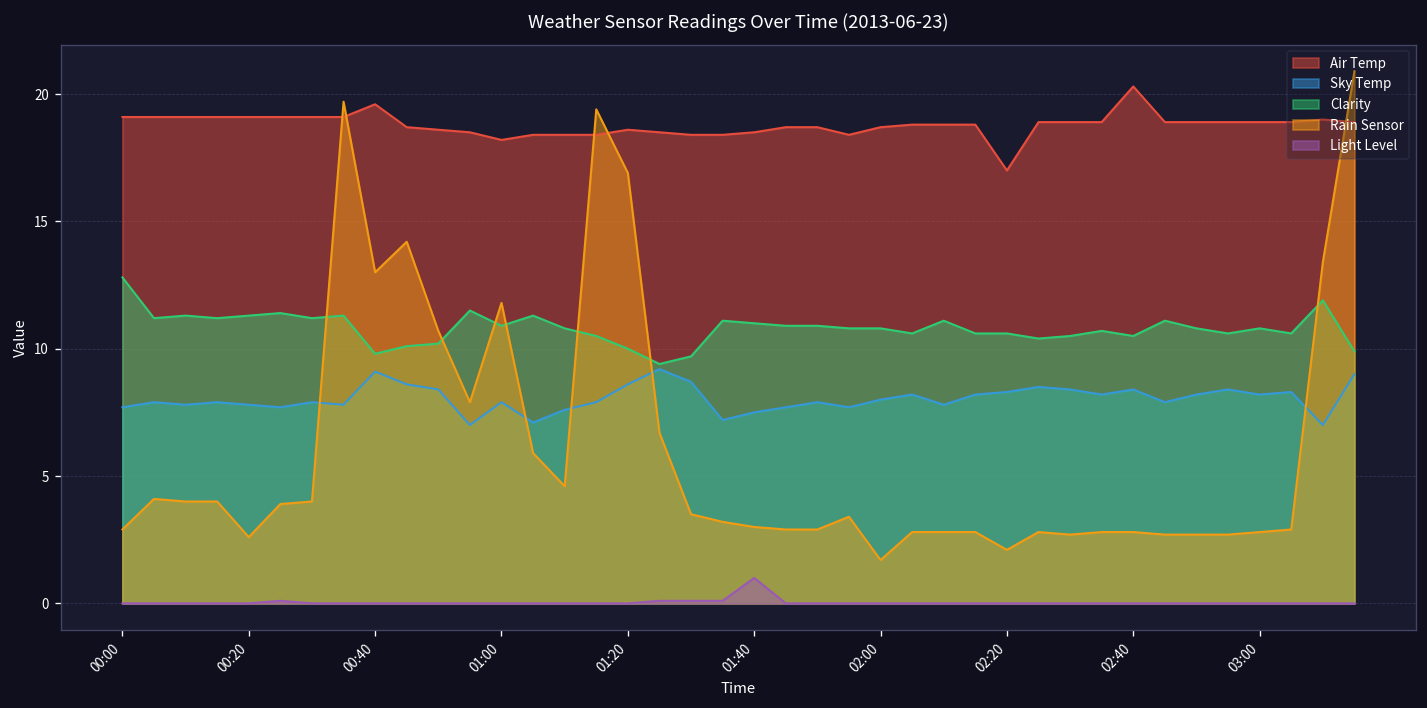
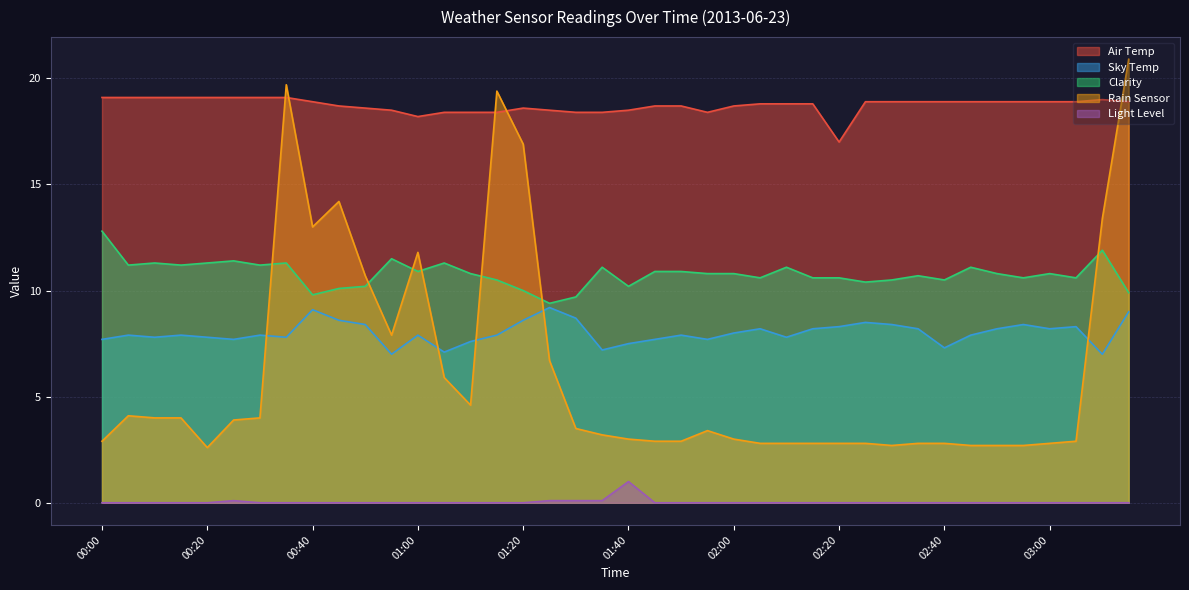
  {
    "Air Temp": {
      "00:00": 19.1,
      "00:20": 19.1,
-     "00:40": 19.6,
+     "00:40": 18.9,
      "01:00": 18.2,
      "01:20": 18.6,
      "01:40": 18.5,
      "02:00": 18.7,
      "02:20": 17.0,
-     "02:40": 20.3,
+     "02:40": 18.9,
      "03:00": 18.9
    },
    "Sky Temp": {
      "00:00": 7.7,
      "00:20": 7.8,
      "00:40": 9.1,
      "01:00": 7.9,
      "01:20": 8.6,
      "01:40": 7.5,
      "02:00": 8.0,
      "02:20": 8.3,
-     "02:40": 8.4,
+     "02:40": 7.3,
      "03:00": 8.2
    },
    "Clarity": {
      "00:00": 12.8,
      "00:20": 11.3,
      "00:40": 9.8,
      "01:00": 10.9,
      "01:20": 10.0,
-     "01:40": 11.0,
+     "01:40": 10.2,
      "02:00": 10.8,
      "02:20": 10.6,
      "02:40": 10.5,
      "03:00": 10.8
    },
    "Rain Sensor": {
      "00:00": 2.9,
      "00:20": 2.6,
      "00:40": 13.0,
      "01:00": 11.8,
      "01:20": 16.9,
      "01:40": 3.0,
-     "02:00": 1.7,
-     "02:20": 2.1,
+     "02:00": 3.0,
+     "02:20": 2.8,
      "02:40": 2.8,
      "03:00": 2.8
    },
    "Light Level": {
      "00:00": 0.0,
      "00:20": 0.0,
      "00:40": 0.0,
      "01:00": 0.0,
      "01:20": 0.0,
      "01:40": 1.0,
      "02:00": 0.0,
      "02:20": 0.0,
      "02:40": 0.0,
      "03:00": 0.0
    }
  }
